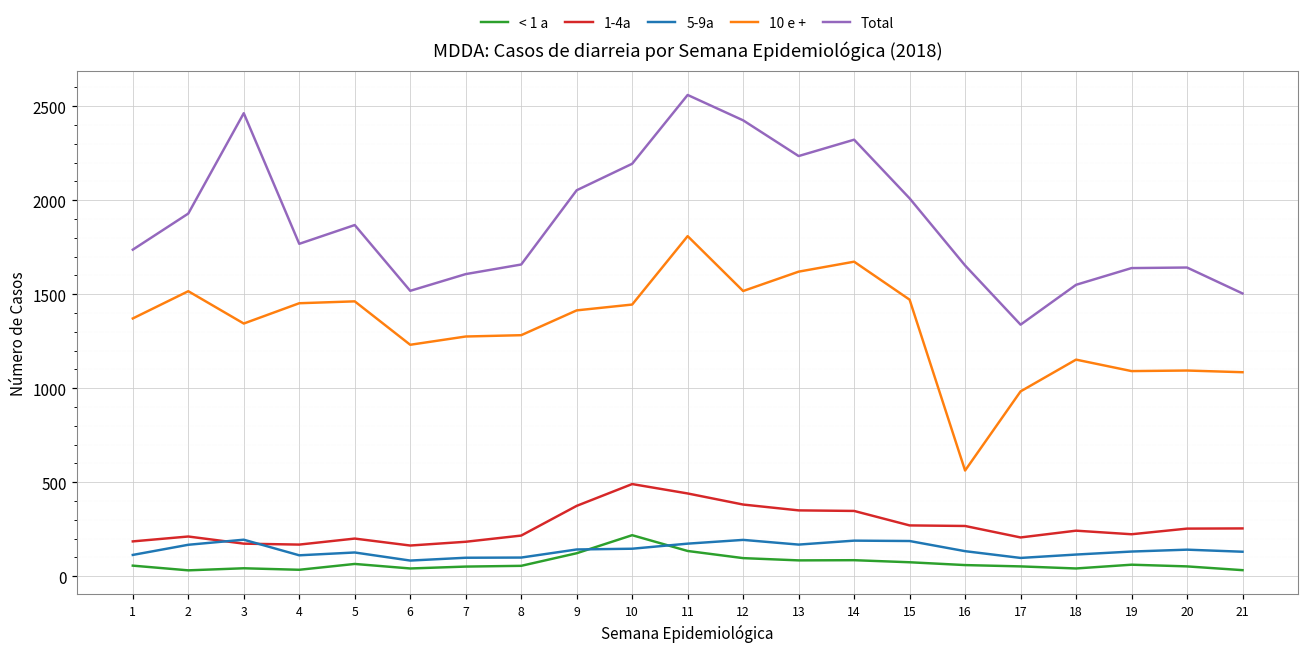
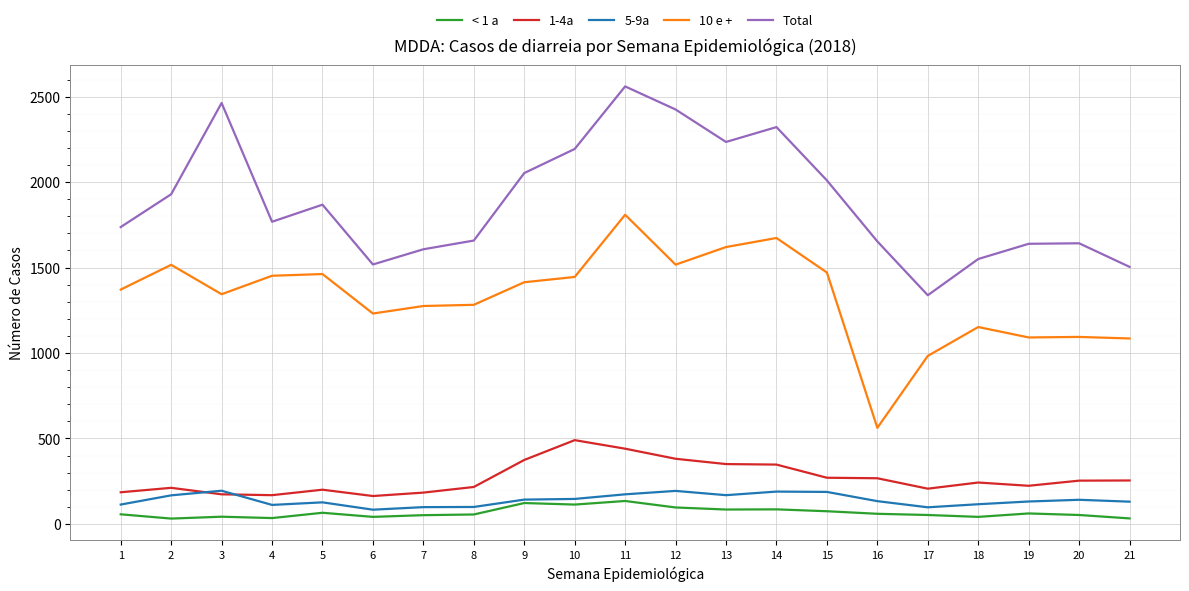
  {
    "< 1 a": {
      "1": 60,
      "2": 30,
      "3": 40,
      "4": 30,
      "5": 70,
      "6": 40,
      "7": 50,
      "8": 60,
      "9": 120,
-     "10": 220,
+     "10": 110,
      "11": 130,
      "12": 100,
      "13": 80,
      "14": 90,
      "15": 70,
      "16": 60,
      "17": 50,
      "18": 40,
      "19": 60,
      "20": 50,
      "21": 30
    },
    "1-4a": {
      "1": 190,
      "2": 210,
      "3": 170,
      "4": 170,
      "5": 200,
      "6": 160,
      "7": 180,
      "8": 220,
      "9": 370,
      "10": 490,
      "11": 440,
      "12": 380,
      "13": 350,
      "14": 350,
      "15": 270,
      "16": 270,
      "17": 210,
      "18": 240,
      "19": 220,
      "20": 250,
      "21": 250
    },
    "5-9a": {
      "1": 110,
      "2": 170,
      "3": 190,
      "4": 110,
      "5": 130,
      "6": 80,
      "7": 100,
      "8": 100,
      "9": 140,
      "10": 150,
      "11": 170,
      "12": 190,
      "13": 170,
      "14": 190,
      "15": 190,
      "16": 130,
      "17": 100,
      "18": 120,
      "19": 130,
      "20": 140,
      "21": 130
    },
    "10 e +": {
      "1": 1370,
      "2": 1520,
      "3": 1340,
      "4": 1450,
      "5": 1460,
      "6": 1230,
      "7": 1280,
      "8": 1280,
      "9": 1410,
      "10": 1450,
      "11": 1810,
      "12": 1520,
      "13": 1620,
      "14": 1670,
      "15": 1470,
      "16": 560,
      "17": 980,
      "18": 1150,
      "19": 1090,
      "20": 1090,
      "21": 1090
    },
    "Total": {
      "1": 1740,
      "2": 1930,
      "3": 2460,
      "4": 1770,
      "5": 1870,
      "6": 1520,
      "7": 1610,
      "8": 1660,
      "9": 2050,
      "10": 2190,
      "11": 2560,
      "12": 2430,
      "13": 2240,
      "14": 2320,
      "15": 2010,
      "16": 1650,
      "17": 1340,
      "18": 1550,
      "19": 1640,
      "20": 1640,
      "21": 1500
    }
  }
